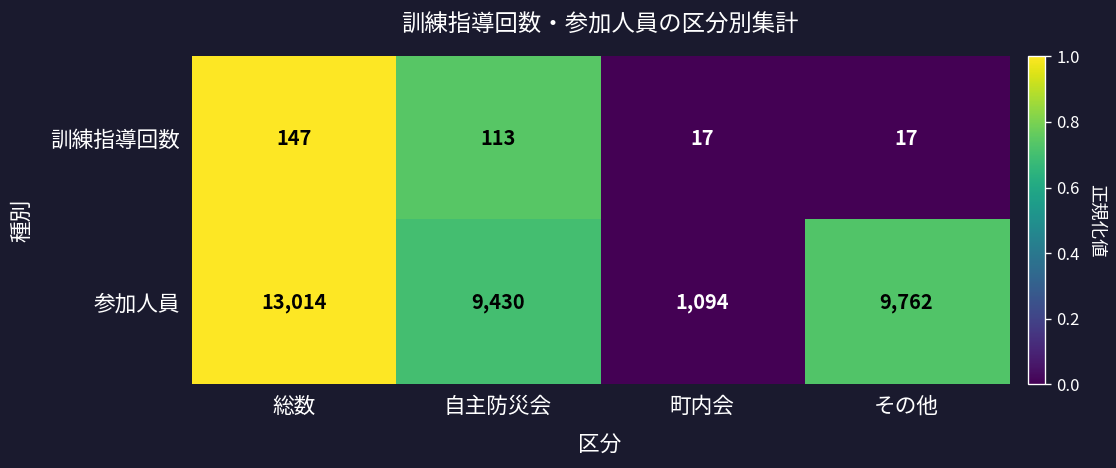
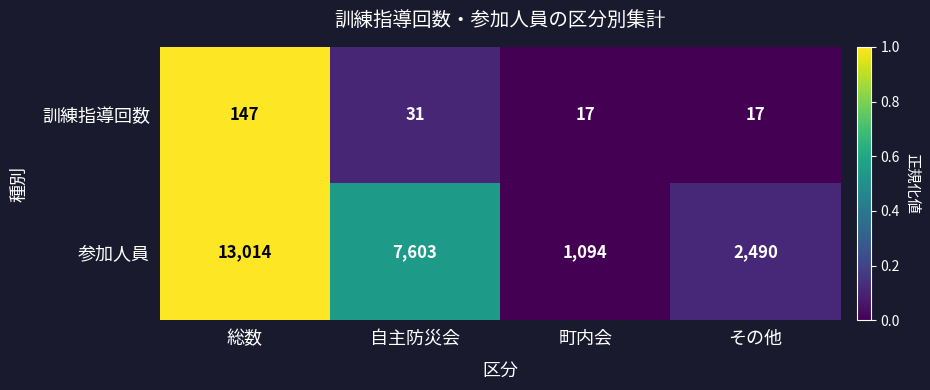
  {
    "訓練指導回数": {
      "総数": "147",
-     "自主防災会": "113",
+     "自主防災会": "31",
      "町内会": "17",
      "その他": "17"
    },
    "参加人員": {
      "総数": "13,014",
-     "自主防災会": "9,430",
+     "自主防災会": "7,603",
      "町内会": "1,094",
-     "その他": "9,762"
+     "その他": "2,490"
    }
  }
